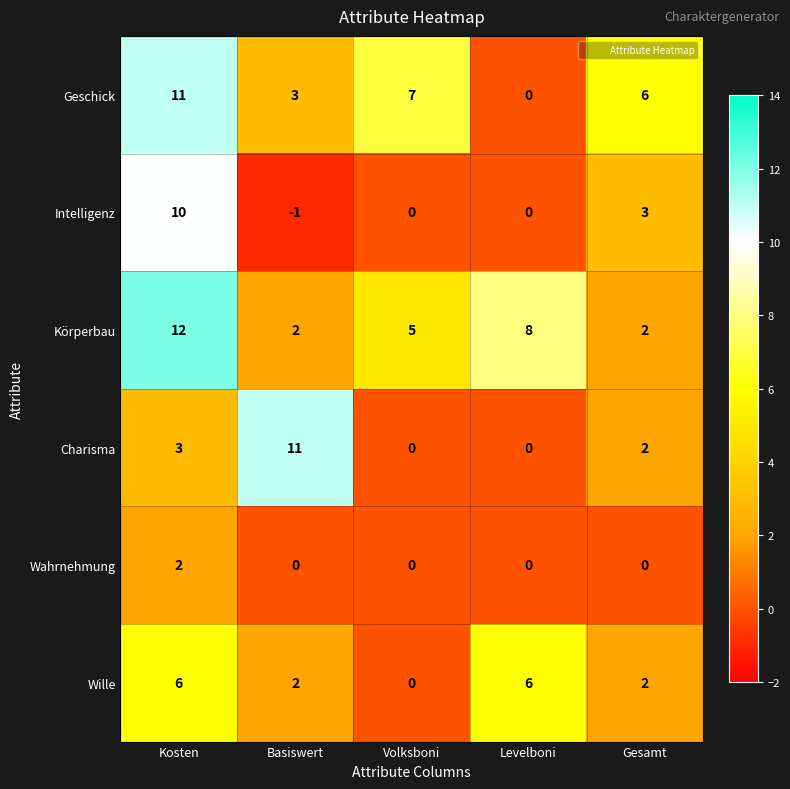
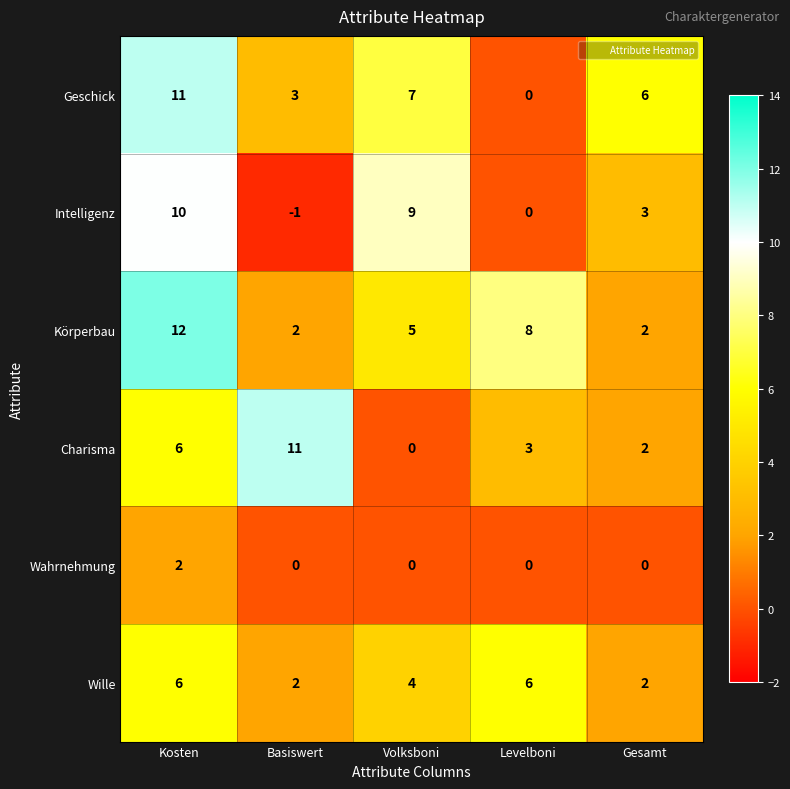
  {
    "Geschick": {
      "Kosten": 11,
      "Basiswert": 3,
      "Volksboni": 7,
      "Levelboni": 0,
      "Gesamt": 6
    },
    "Intelligenz": {
      "Kosten": 10,
      "Basiswert": -1,
-     "Volksboni": 0,
+     "Volksboni": 9,
      "Levelboni": 0,
      "Gesamt": 3
    },
    "Körperbau": {
      "Kosten": 12,
      "Basiswert": 2,
      "Volksboni": 5,
      "Levelboni": 8,
      "Gesamt": 2
    },
    "Charisma": {
-     "Kosten": 3,
+     "Kosten": 6,
      "Basiswert": 11,
      "Volksboni": 0,
-     "Levelboni": 0,
+     "Levelboni": 3,
      "Gesamt": 2
    },
    "Wahrnehmung": {
      "Kosten": 2,
      "Basiswert": 0,
      "Volksboni": 0,
      "Levelboni": 0,
      "Gesamt": 0
    },
    "Wille": {
      "Kosten": 6,
      "Basiswert": 2,
-     "Volksboni": 0,
+     "Volksboni": 4,
      "Levelboni": 6,
      "Gesamt": 2
    }
  }
